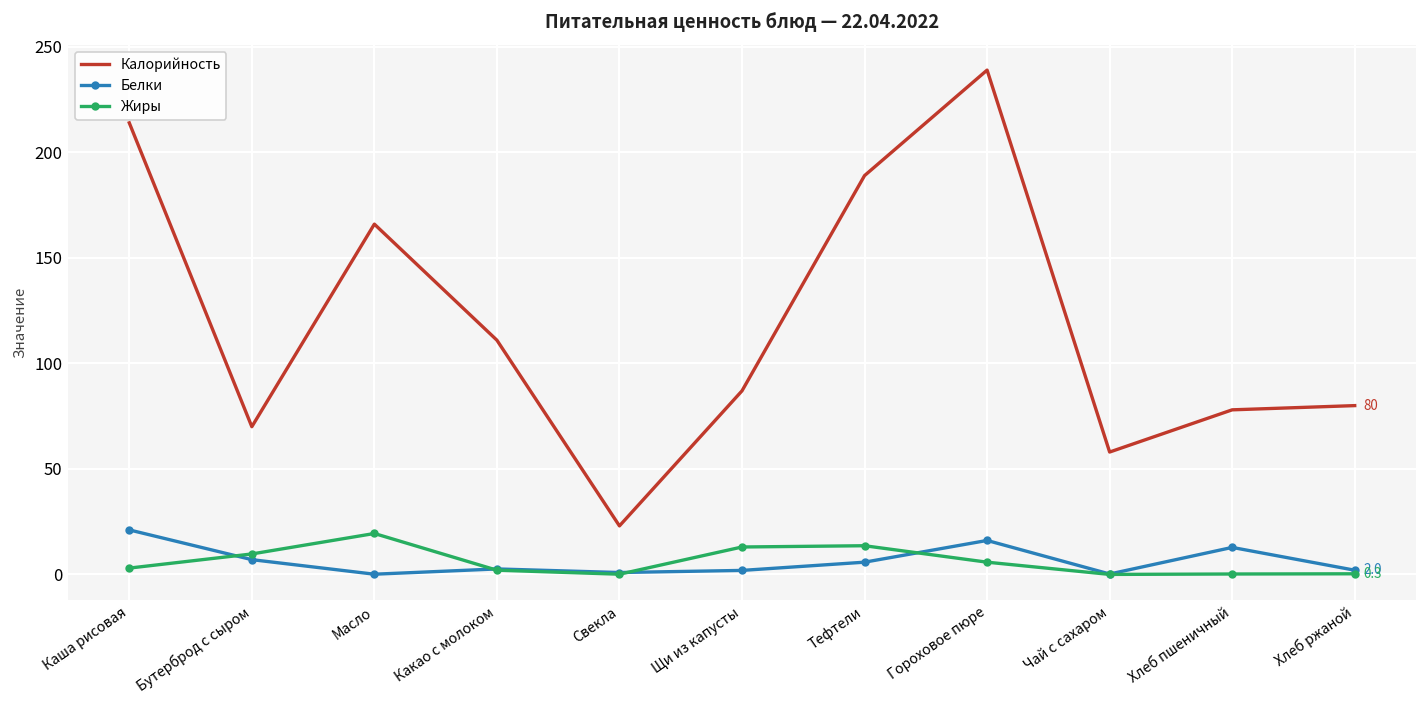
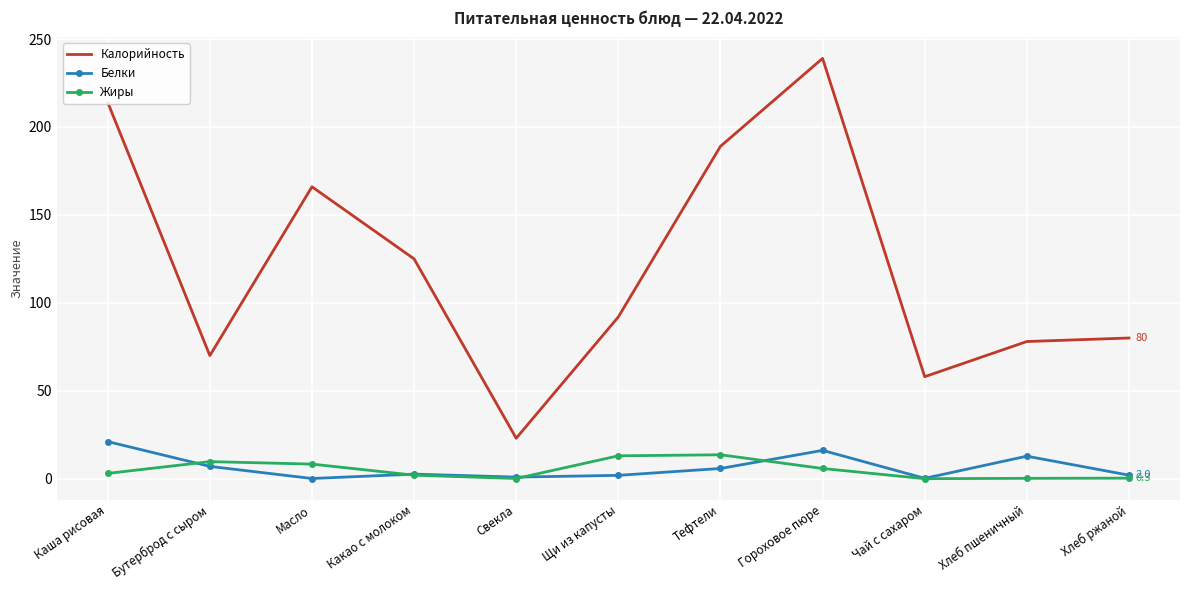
  {
    "Калорийность": {
      "Бутерброд с сыром": 70,
      "Масло": 166,
-     "Какао с молоком": 111,
+     "Какао с молоком": 125,
      "Свекла": 23,
-     "Щи из капусты": 87,
+     "Щи из капусты": 92,
      "Тефтели": 189,
      "Гороховое пюре": 239,
      "Чай с сахаром": 58,
      "Хлеб пшеничный": 78
    },
    "Белки": {
      "Каша рисовая": 21,
      "Бутерброд с сыром": 7,
      "Масло": 0,
      "Щи из капусты": 2,
      "Тефтели": 6,
      "Гороховое пюре": 16,
      "Хлеб пшеничный": 13
    },
    "Жиры": {
      "Каша рисовая": 3,
      "Бутерброд с сыром": 10,
-     "Масло": 19,
+     "Масло": 8,
      "Щи из капусты": 13,
      "Тефтели": 14,
      "Гороховое пюре": 6,
      "Хлеб пшеничный": 0
    }
  }
